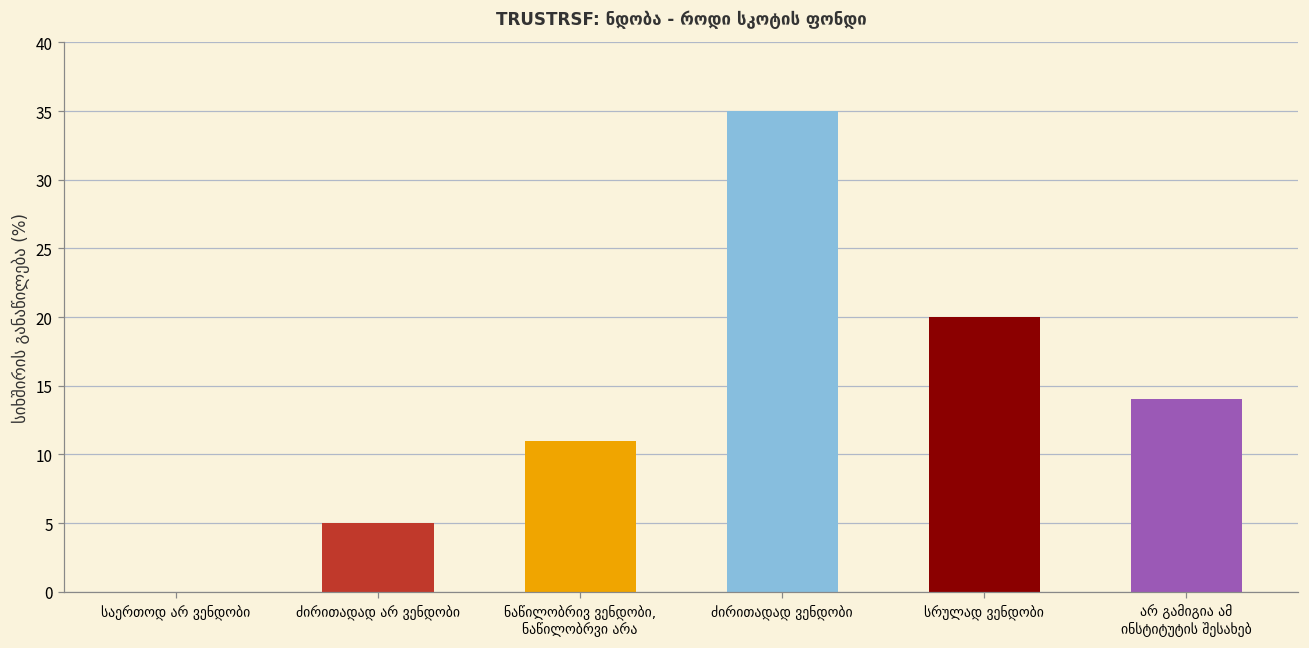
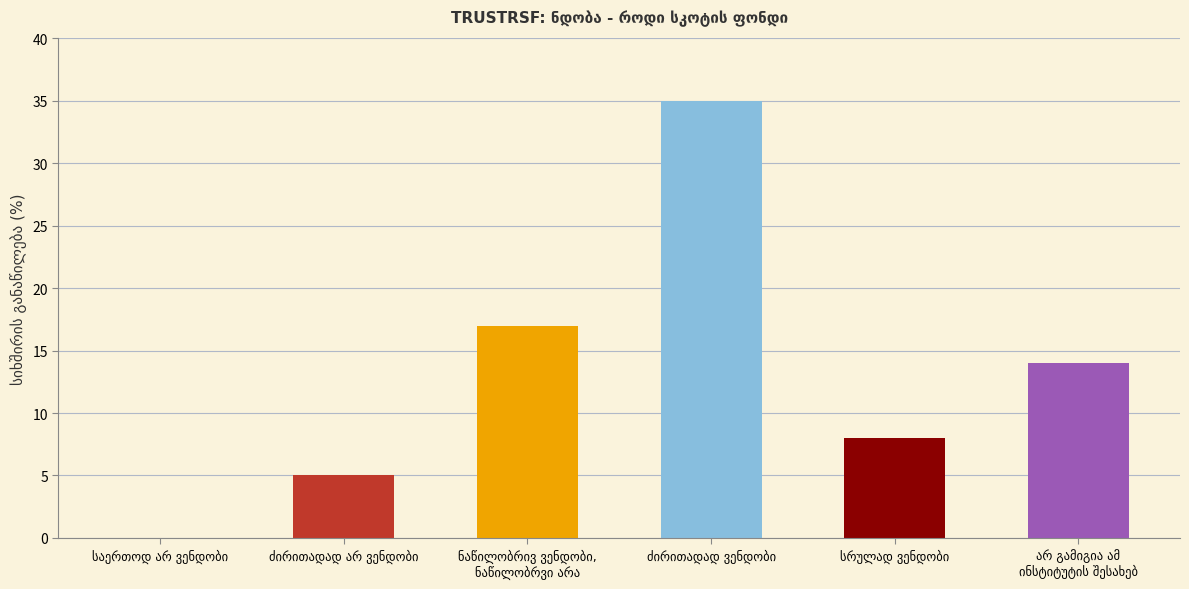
  {
    "საერთოდ არ ვენდობი": 0,
    "ძირითადად არ ვენდობი": 5,
-   "ნაწილობრივ ვენდობი, ნაწილობრვი არა": 11,
+   "ნაწილობრივ ვენდობი, ნაწილობრვი არა": 17,
    "ძირითადად ვენდობი": 35,
-   "სრულად ვენდობი": 20,
+   "სრულად ვენდობი": 8,
    "არ გამიგია ამ ინსტიტუტის შესახებ": 14
  }
